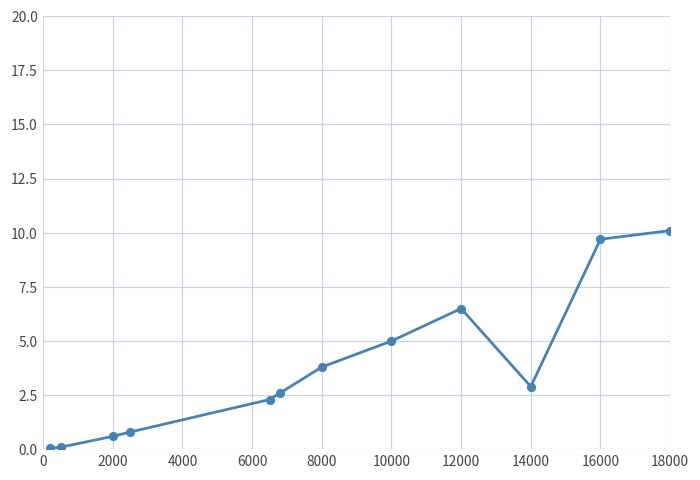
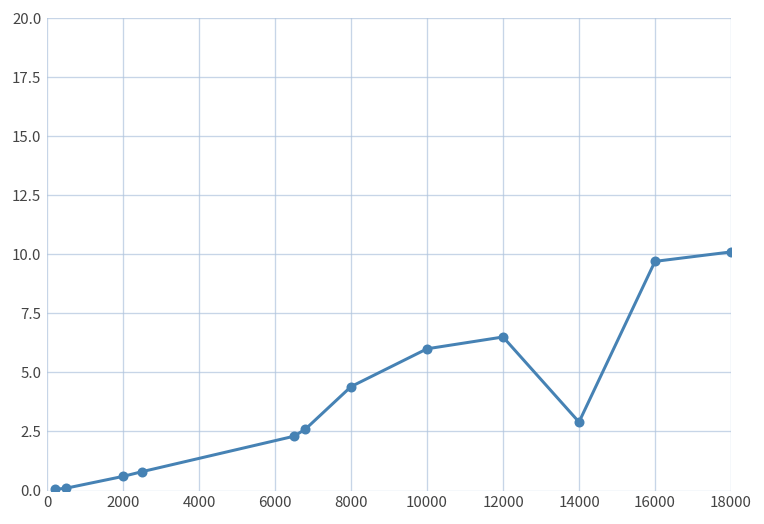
  {
    "2000": 0.6,
-   "8000": 3.8,
-   "10000": 5,
+   "8000": 4.4,
+   "10000": 6,
    "12000": 6.5,
    "14000": 2.9,
    "16000": 9.7,
    "18000": 10.1
  }
